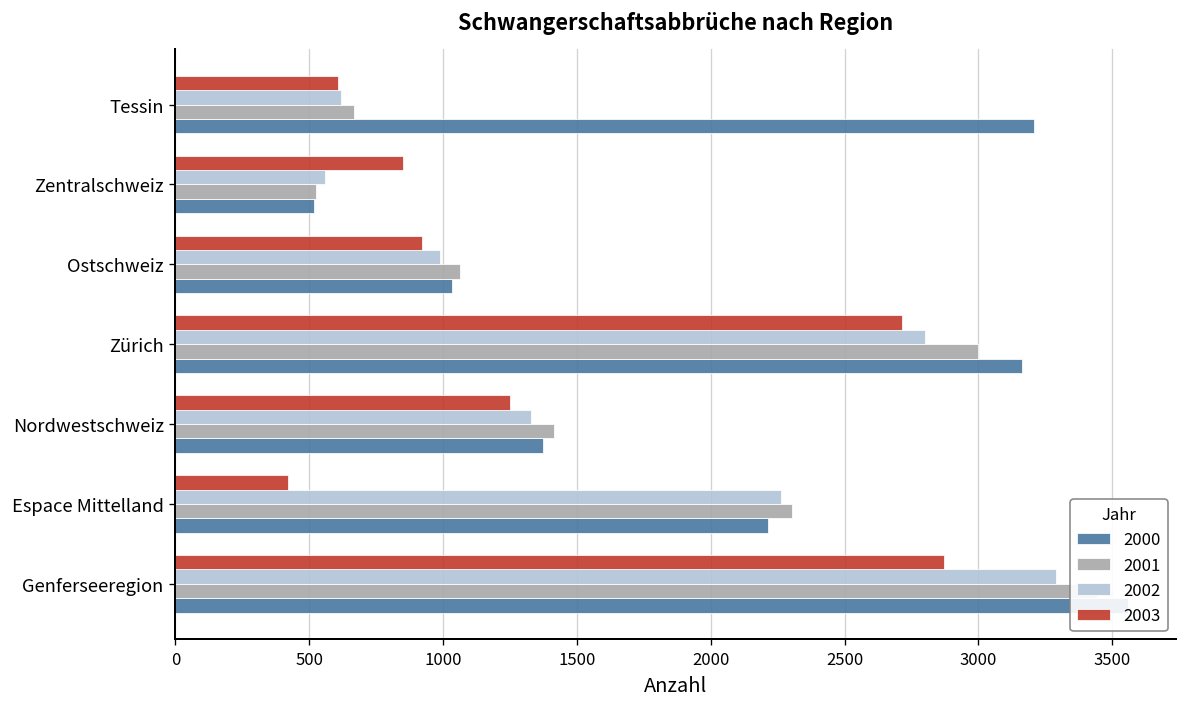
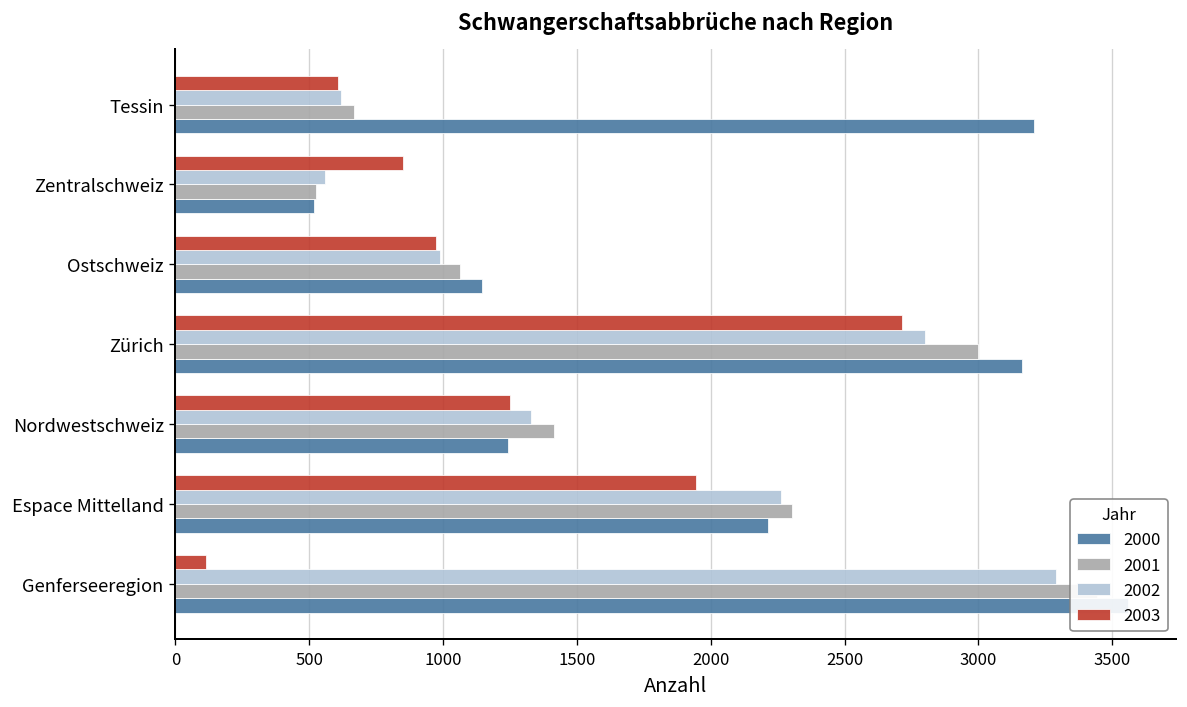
  {
    "2000": {
      "Tessin": 3210,
      "Zentralschweiz": 520,
-     "Ostschweiz": 1040,
+     "Ostschweiz": 1150,
      "Zürich": 3160,
-     "Nordwestschweiz": 1370,
+     "Nordwestschweiz": 1240,
      "Espace Mittelland": 2210
    },
    "2003": {
      "Tessin": 610,
      "Zentralschweiz": 850,
-     "Ostschweiz": 920,
+     "Ostschweiz": 970,
      "Zürich": 2720,
      "Nordwestschweiz": 1250,
-     "Espace Mittelland": 420,
-     "Genferseeregion": 2870
+     "Espace Mittelland": 1940,
+     "Genferseeregion": 120
    }
  }
